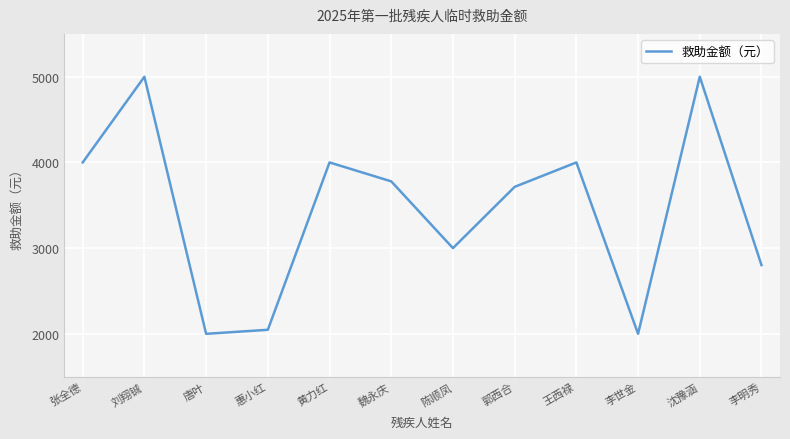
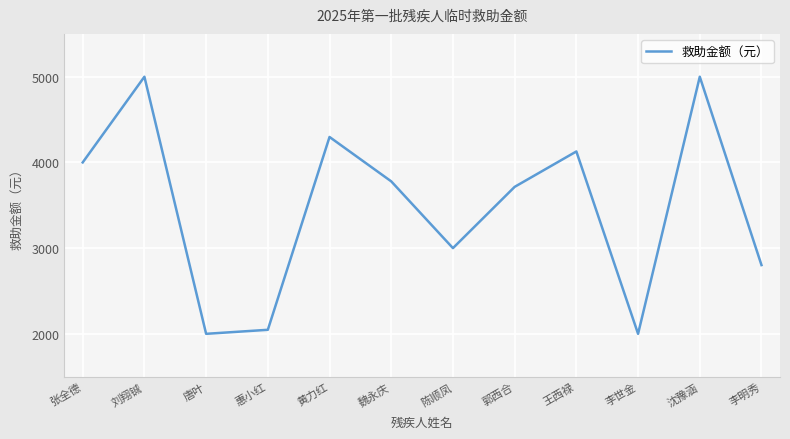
  {
    "张全德": 4000,
    "刘翔铖": 5000,
    "唐叶": 2000,
    "惠小红": 2000,
-   "黄力红": 4000,
+   "黄力红": 4300,
    "魏永庆": 3800,
    "陈顺凤": 3000,
    "郭西合": 3700,
-   "王西禄": 4000,
+   "王西禄": 4100,
    "李世金": 2000,
    "沈豫涵": 5000,
    "李明秀": 2800
  }
